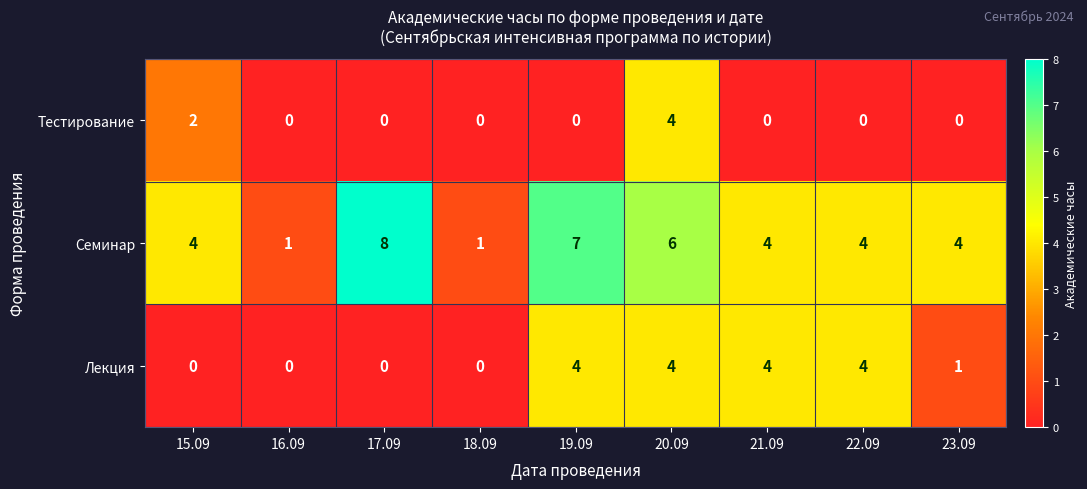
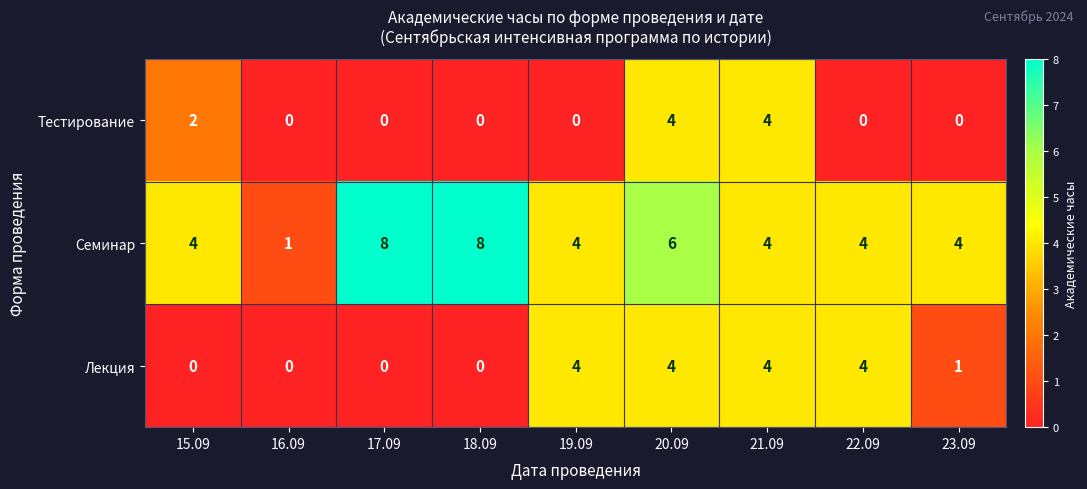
  {
    "Тестирование": {
      "15.09": 2,
      "16.09": 0,
      "17.09": 0,
      "18.09": 0,
      "19.09": 0,
      "20.09": 4,
-     "21.09": 0,
+     "21.09": 4,
      "22.09": 0,
      "23.09": 0
    },
    "Семинар": {
      "15.09": 4,
      "16.09": 1,
      "17.09": 8,
-     "18.09": 1,
-     "19.09": 7,
+     "18.09": 8,
+     "19.09": 4,
      "20.09": 6,
      "21.09": 4,
      "22.09": 4,
      "23.09": 4
    },
    "Лекция": {
      "15.09": 0,
      "16.09": 0,
      "17.09": 0,
      "18.09": 0,
      "19.09": 4,
      "20.09": 4,
      "21.09": 4,
      "22.09": 4,
      "23.09": 1
    }
  }
